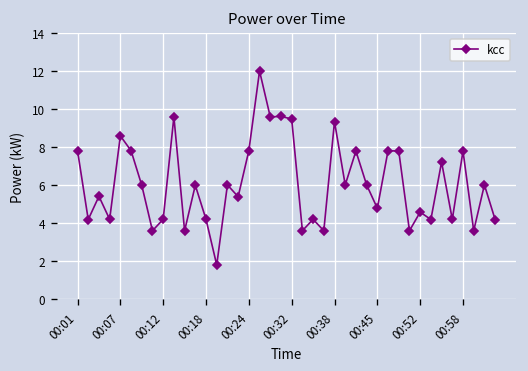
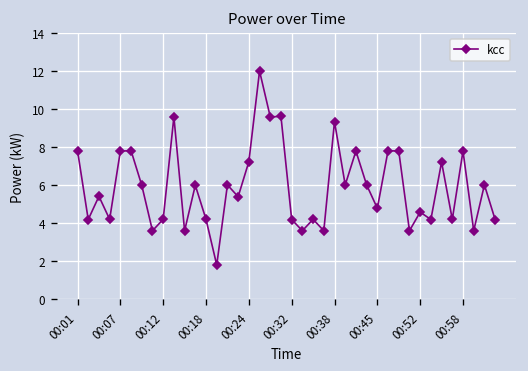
  {
    "00:01": 7.8,
-   "00:07": 8.6,
+   "00:07": 7.8,
    "00:12": 4.2,
    "00:18": 4.2,
-   "00:24": 7.8,
-   "00:32": 9.5,
+   "00:24": 7.2,
+   "00:32": 4.2,
    "00:38": 9.3,
    "00:45": 4.8,
    "00:52": 4.6,
    "00:58": 7.8
  }
